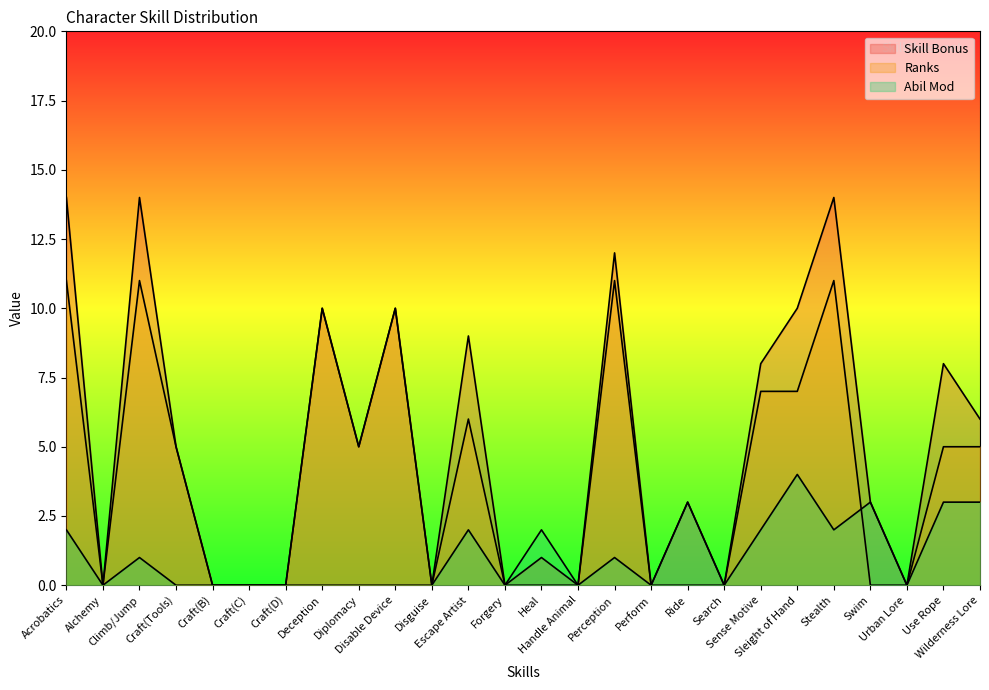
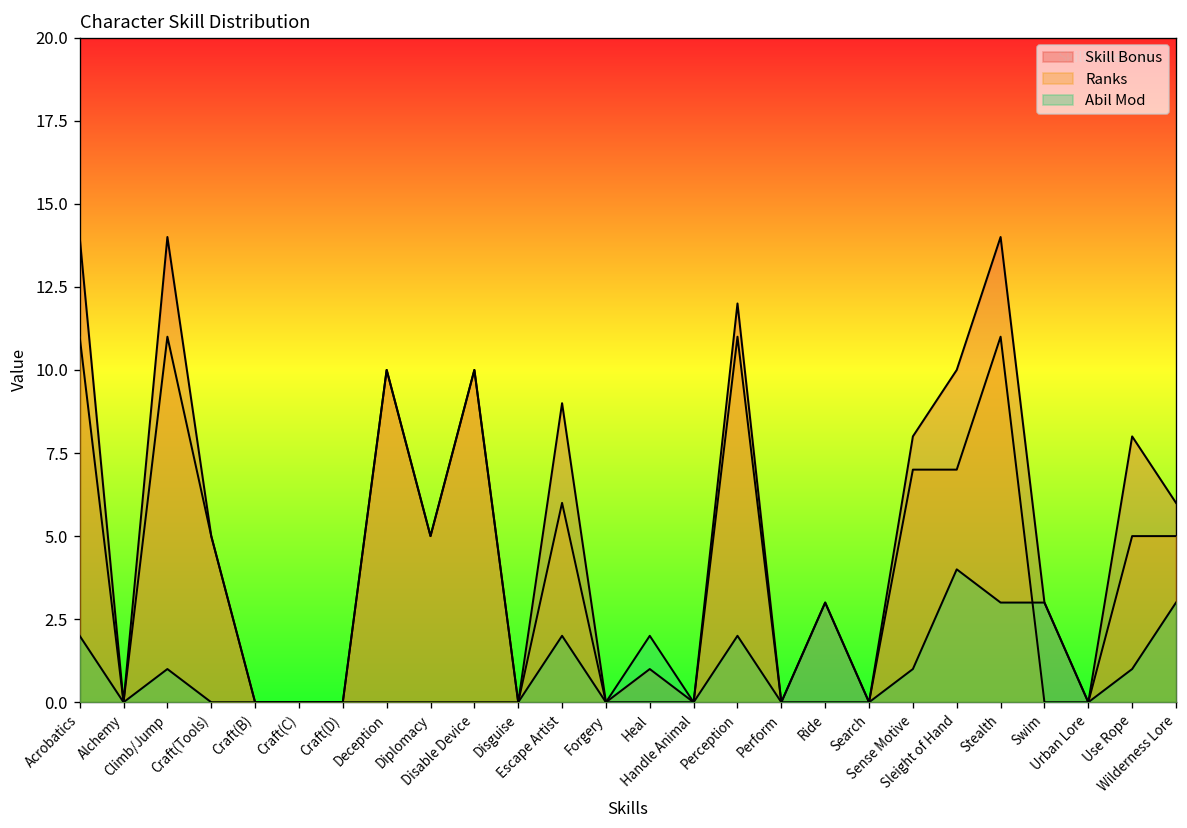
  {
    "Abil Mod": {
      "Acrobatics": 2,
      "Climb/Jump": 1,
      "Craft(Tools)": 0,
      "Deception": 0,
      "Diplomacy": 0,
      "Disable Device": 0,
      "Escape Artist": 2,
      "Heal": 2,
-     "Perception": 1,
-     "Sense Motive": 2,
+     "Perception": 2,
+     "Sense Motive": 1,
      "Sleight of Hand": 4,
-     "Stealth": 2,
-     "Use Rope": 3,
+     "Stealth": 3,
+     "Use Rope": 1,
      "Wilderness Lore": 3
    }
  }
